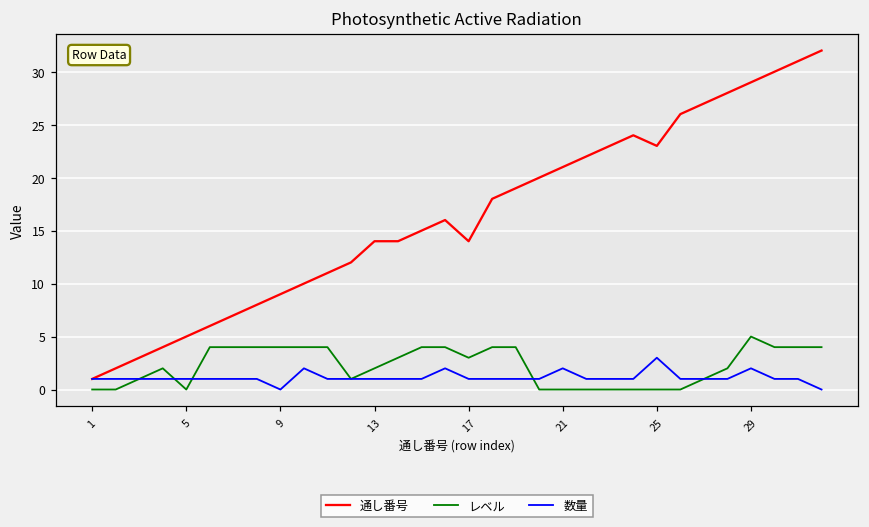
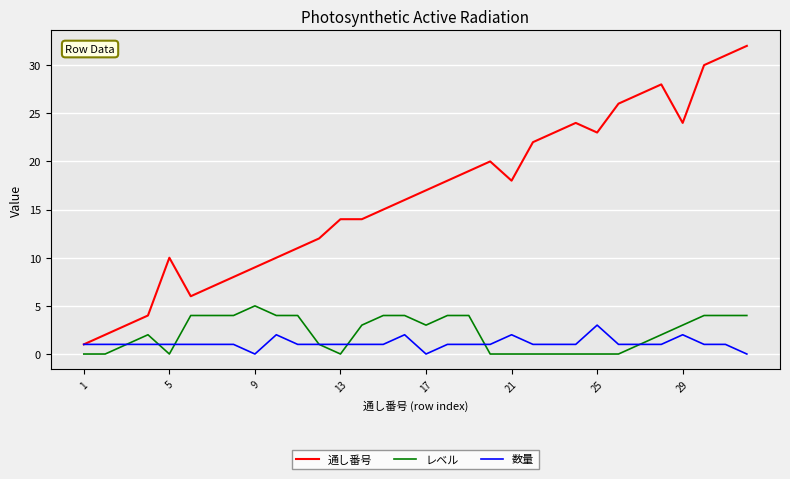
  {
    "通し番号": {
-     "5": 5,
+     "5": 10,
      "9": 9,
      "13": 14,
-     "17": 14,
-     "21": 21,
+     "17": 17,
+     "21": 18,
      "25": 23,
-     "29": 29
+     "29": 24
    },
    "レベル": {
      "1": 0,
      "5": 0,
-     "9": 4,
-     "13": 2,
+     "9": 5,
+     "13": 0,
      "17": 3,
      "21": 0,
      "25": 0,
-     "29": 5
+     "29": 3
    },
    "数量": {
      "5": 1,
      "9": 0,
      "13": 1,
-     "17": 1,
+     "17": 0,
      "21": 2,
      "25": 3,
      "29": 2
    }
  }
